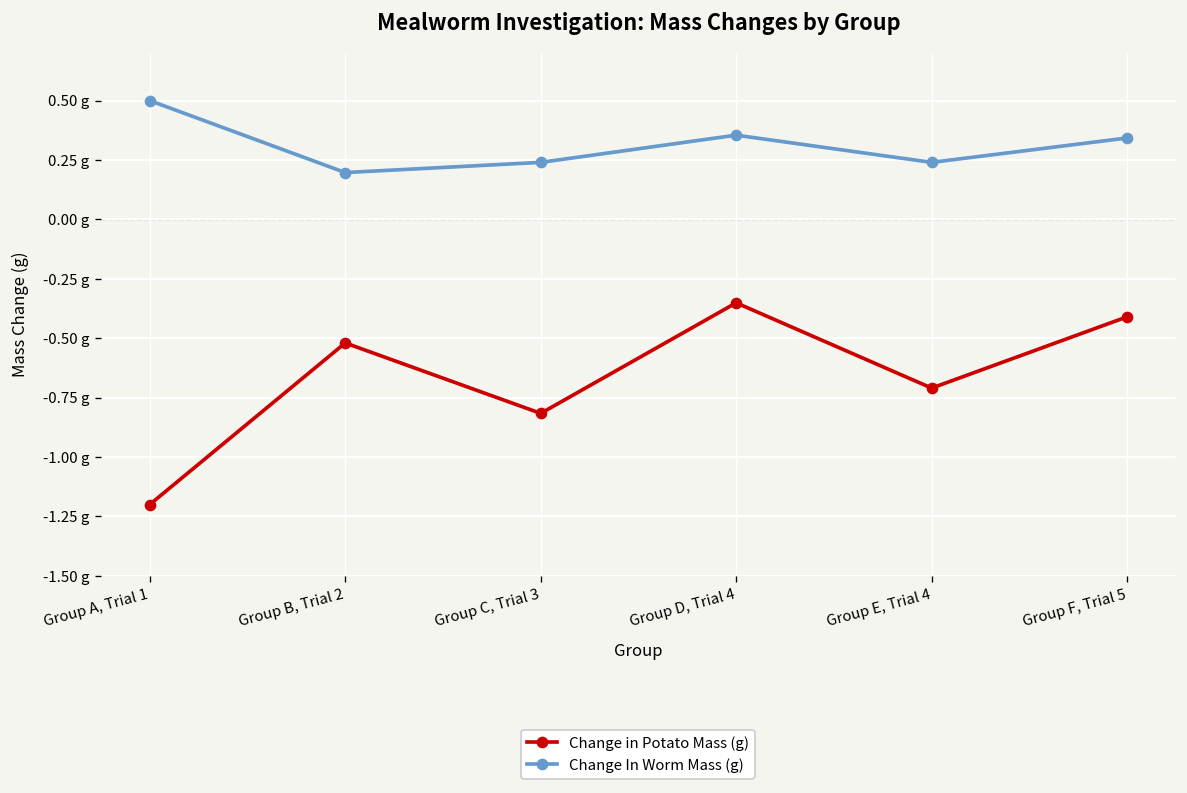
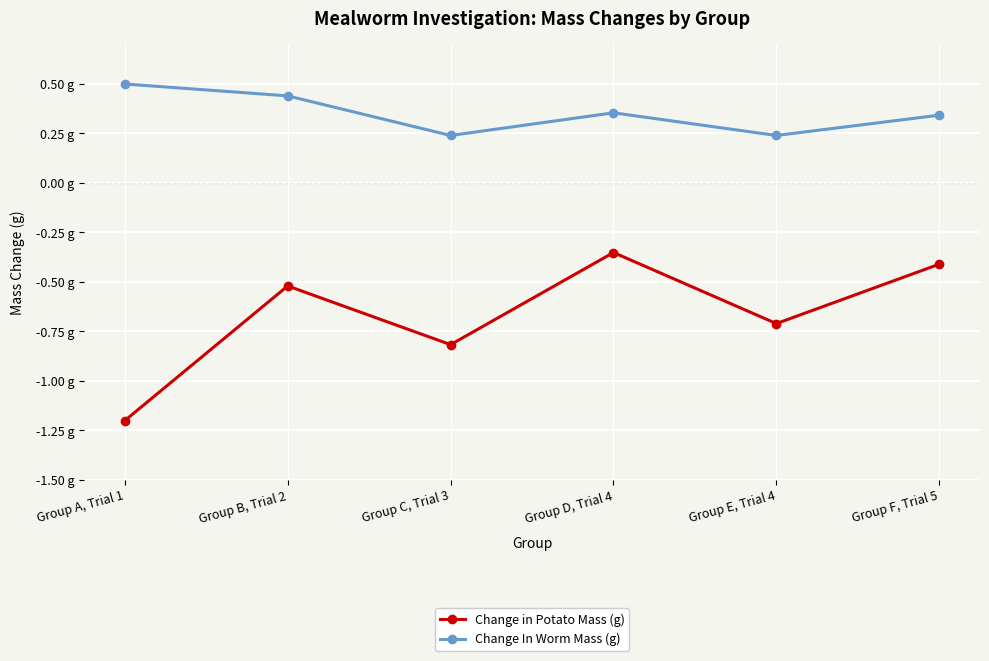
  {
    "Change in Potato Mass (g)": {
      "Group A, Trial 1": "-1.20 g",
      "Group B, Trial 2": "-0.52 g",
      "Group C, Trial 3": "-0.82 g",
      "Group D, Trial 4": "-0.35 g",
      "Group E, Trial 4": "-0.71 g",
      "Group F, Trial 5": "-0.41 g"
    },
    "Change In Worm Mass (g)": {
      "Group A, Trial 1": "0.50 g",
-     "Group B, Trial 2": "0.20 g",
+     "Group B, Trial 2": "0.44 g",
      "Group C, Trial 3": "0.24 g",
      "Group D, Trial 4": "0.35 g",
      "Group E, Trial 4": "0.24 g",
      "Group F, Trial 5": "0.34 g"
    }
  }
